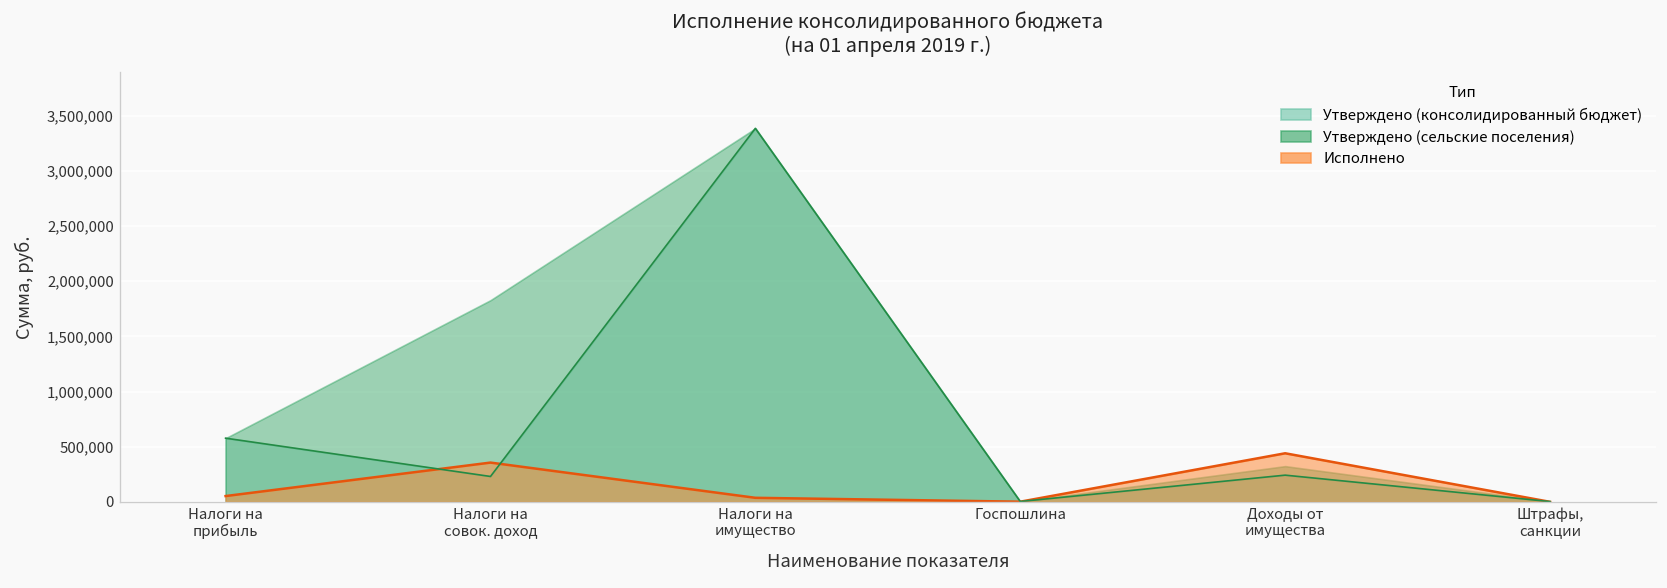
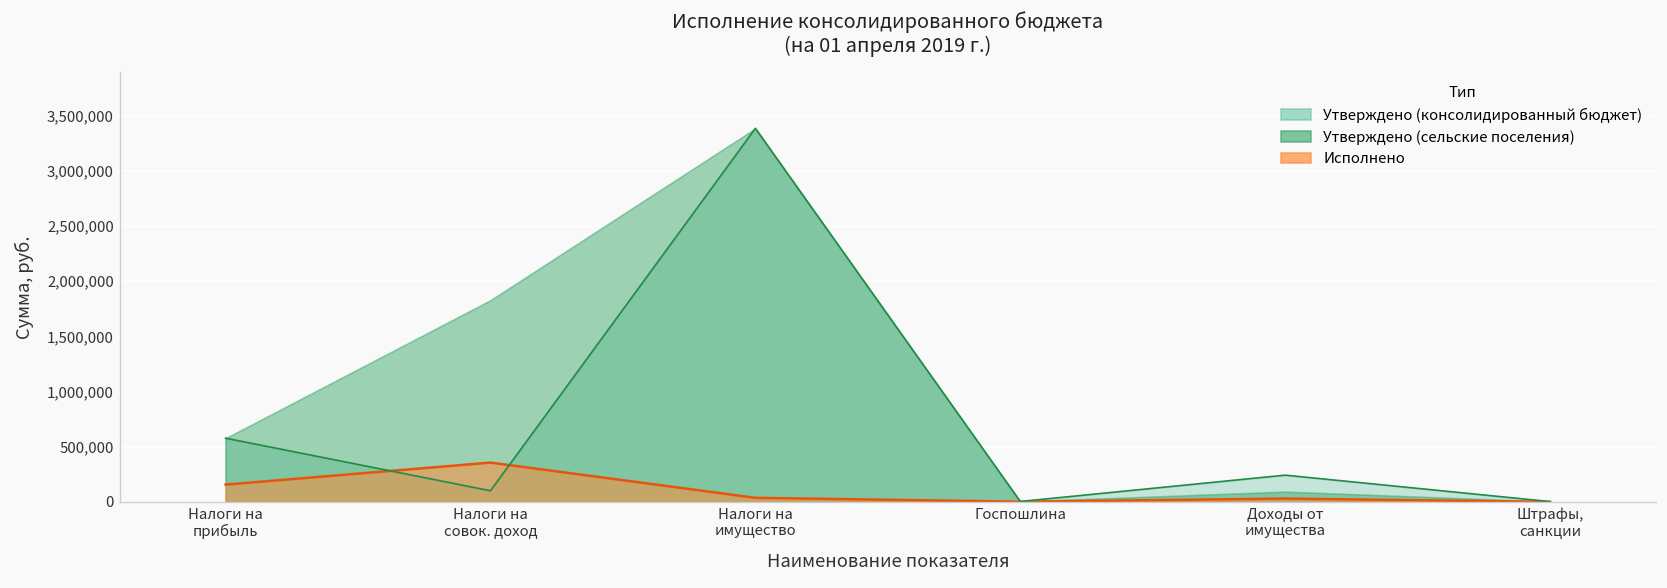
  {
    "Утверждено (консолидированный бюджет)": {
-     "Налоги на совок. доход": "200,000",
+     "Налоги на совок. доход": "100,000",
      "Доходы от имущества": "200,000"
    },
    "Утверждено (сельские поселения)": {
      "Налоги на совок. доход": "1,800,000",
-     "Доходы от имущества": "300,000"
+     "Доходы от имущества": "100,000"
    },
    "Исполнено": {
-     "Налоги на прибыль": "100,000",
+     "Налоги на прибыль": "200,000",
      "Налоги на совок. доход": "400,000",
      "Налоги на имущество": "0",
-     "Доходы от имущества": "400,000"
+     "Доходы от имущества": "0"
    }
  }
